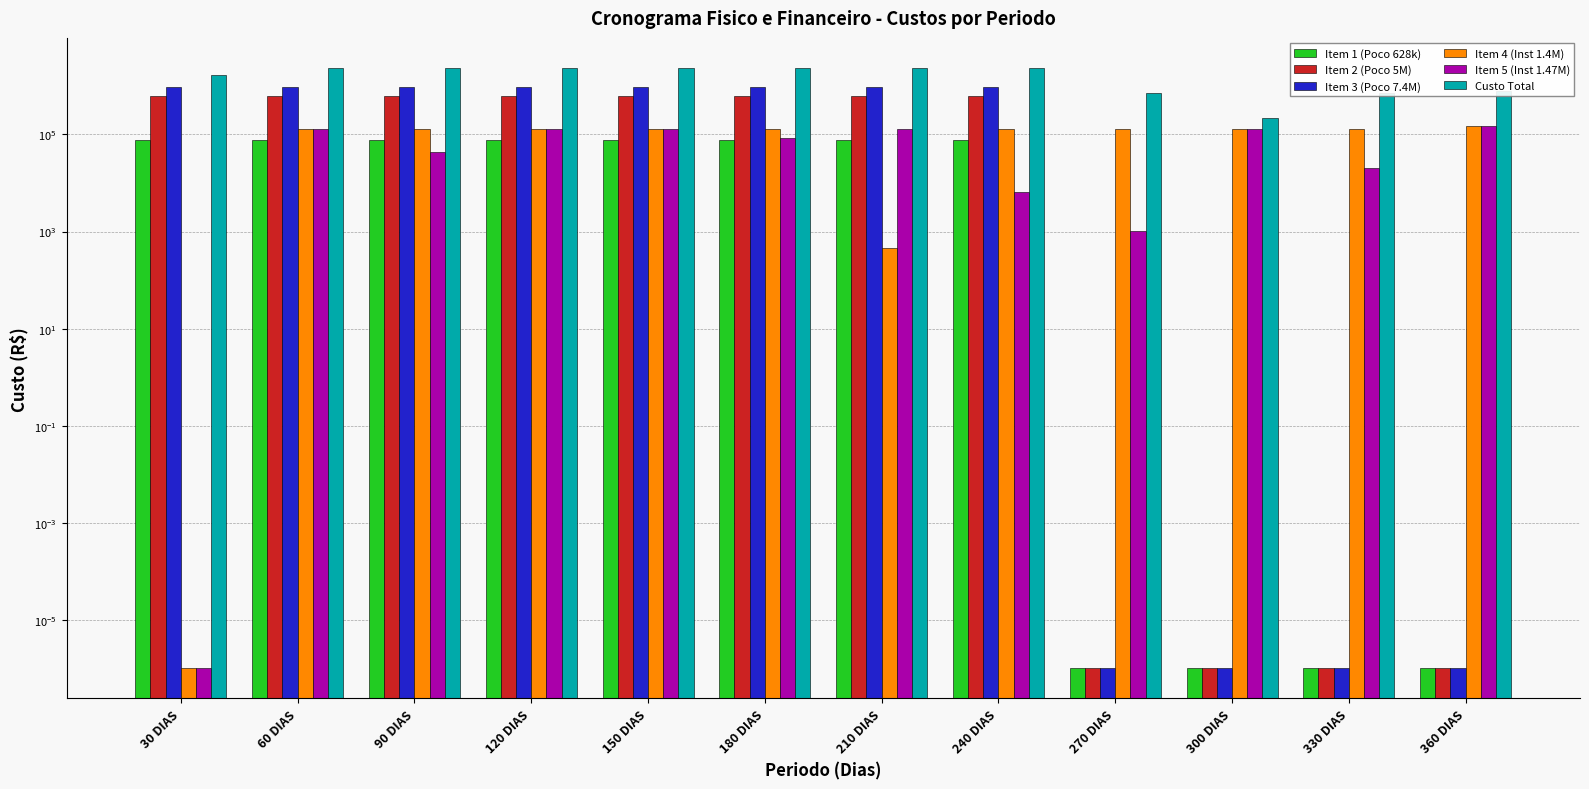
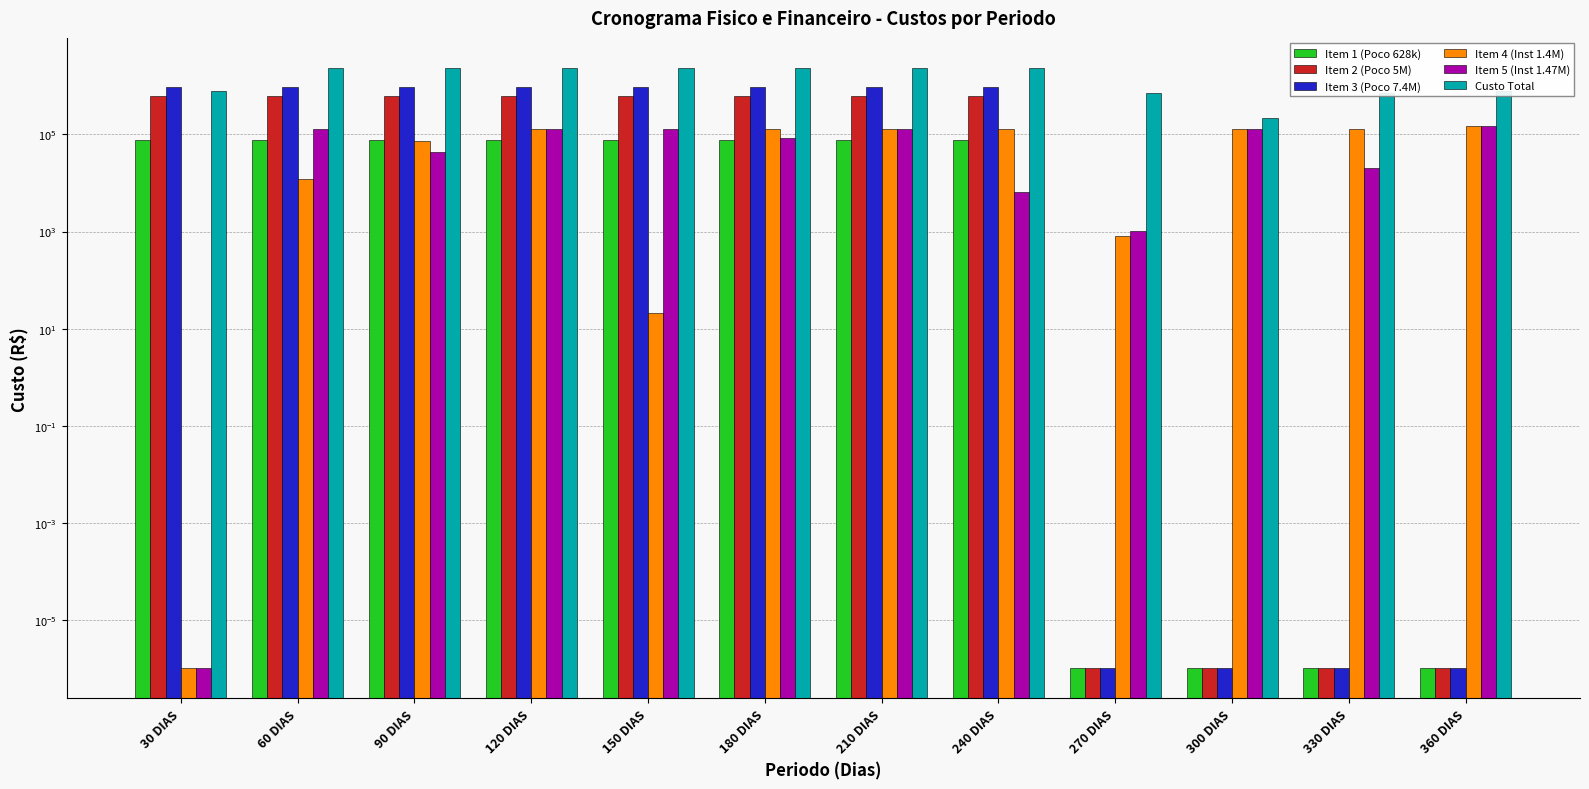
  {
    "Item 1 (Poco 628k)": {
      "30 DIAS": 80000,
      "60 DIAS": 80000,
      "90 DIAS": 80000,
      "120 DIAS": 80000,
      "150 DIAS": 80000,
      "180 DIAS": 80000,
      "210 DIAS": 80000,
      "240 DIAS": 80000,
      "270 DIAS": 0.0000010,
      "300 DIAS": 0.0000010,
      "330 DIAS": 0.0000010,
      "360 DIAS": 0.0000010
    },
    "Item 2 (Poco 5M)": {
      "30 DIAS": 600000,
      "60 DIAS": 600000,
      "90 DIAS": 600000,
      "120 DIAS": 600000,
      "150 DIAS": 600000,
      "180 DIAS": 600000,
      "210 DIAS": 600000,
      "240 DIAS": 600000,
      "270 DIAS": 0.0000010,
      "300 DIAS": 0.0000010,
      "330 DIAS": 0.0000010,
      "360 DIAS": 0.0000010
    },
    "Item 3 (Poco 7.4M)": {
      "30 DIAS": 900000,
      "60 DIAS": 900000,
      "90 DIAS": 900000,
      "120 DIAS": 900000,
      "150 DIAS": 900000,
      "180 DIAS": 900000,
      "210 DIAS": 900000,
      "240 DIAS": 900000,
      "270 DIAS": 0.0000010,
      "300 DIAS": 0.0000010,
      "330 DIAS": 0.0000010,
      "360 DIAS": 0.0000010
    },
    "Item 4 (Inst 1.4M)": {
      "30 DIAS": 0.0000010,
-     "60 DIAS": 130000,
-     "90 DIAS": 130000,
+     "60 DIAS": 12000,
+     "90 DIAS": 70000,
      "120 DIAS": 130000,
-     "150 DIAS": 130000,
+     "150 DIAS": 21,
      "180 DIAS": 130000,
-     "210 DIAS": 500,
+     "210 DIAS": 130000,
      "240 DIAS": 130000,
-     "270 DIAS": 130000,
+     "270 DIAS": 800,
      "300 DIAS": 130000,
      "330 DIAS": 130000,
      "360 DIAS": 150000
    },
    "Item 5 (Inst 1.47M)": {
      "30 DIAS": 0.0000010,
      "60 DIAS": 130000,
      "90 DIAS": 40000,
      "120 DIAS": 130000,
      "150 DIAS": 130000,
      "180 DIAS": 90000,
      "210 DIAS": 130000,
      "240 DIAS": 6000,
      "270 DIAS": 1000,
      "300 DIAS": 130000,
      "330 DIAS": 21000,
      "360 DIAS": 150000
    },
    "Custo Total": {
-     "30 DIAS": 1600000,
+     "30 DIAS": 800000,
      "60 DIAS": 2000000,
      "90 DIAS": 2000000,
      "120 DIAS": 2000000,
      "150 DIAS": 2000000,
      "180 DIAS": 2000000,
      "210 DIAS": 2000000,
      "240 DIAS": 2000000,
      "270 DIAS": 700000,
      "300 DIAS": 200000
    }
  }
